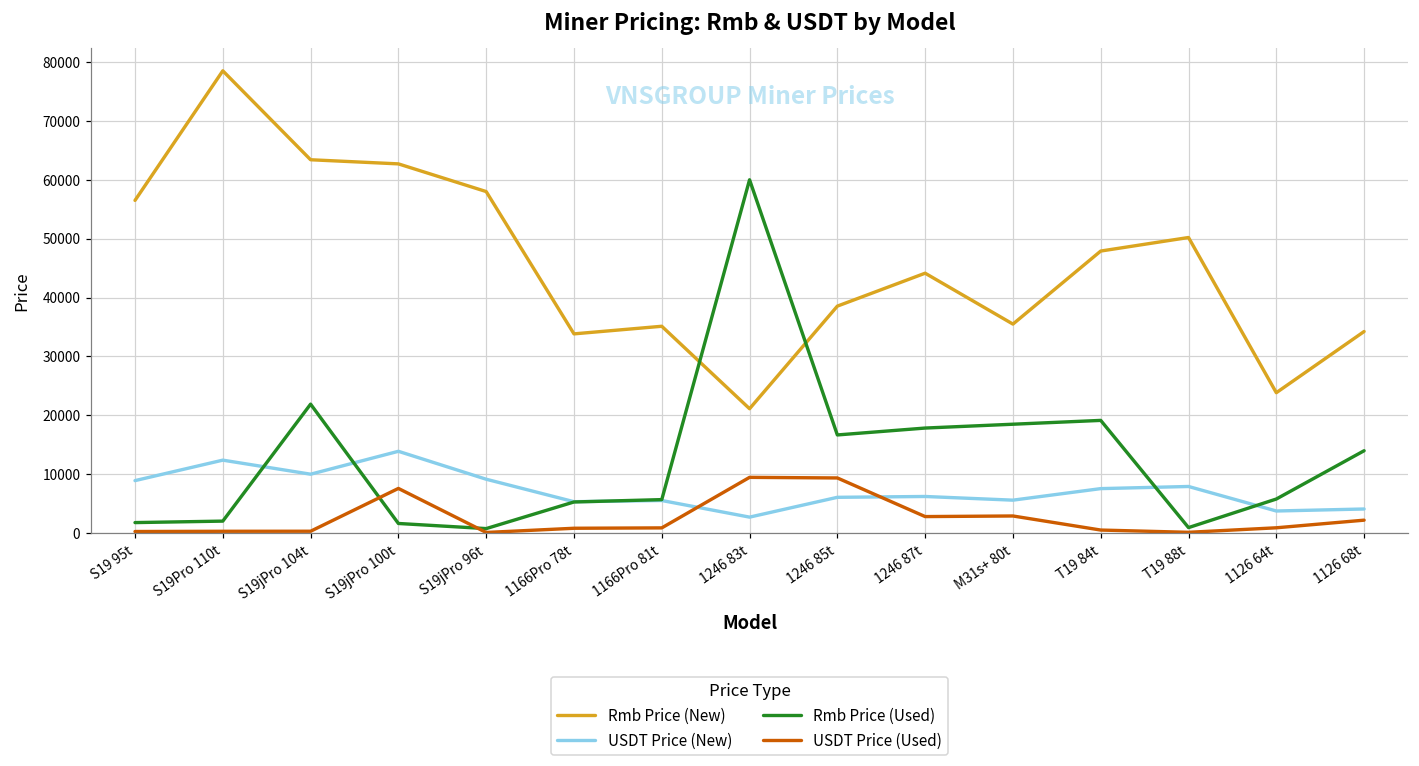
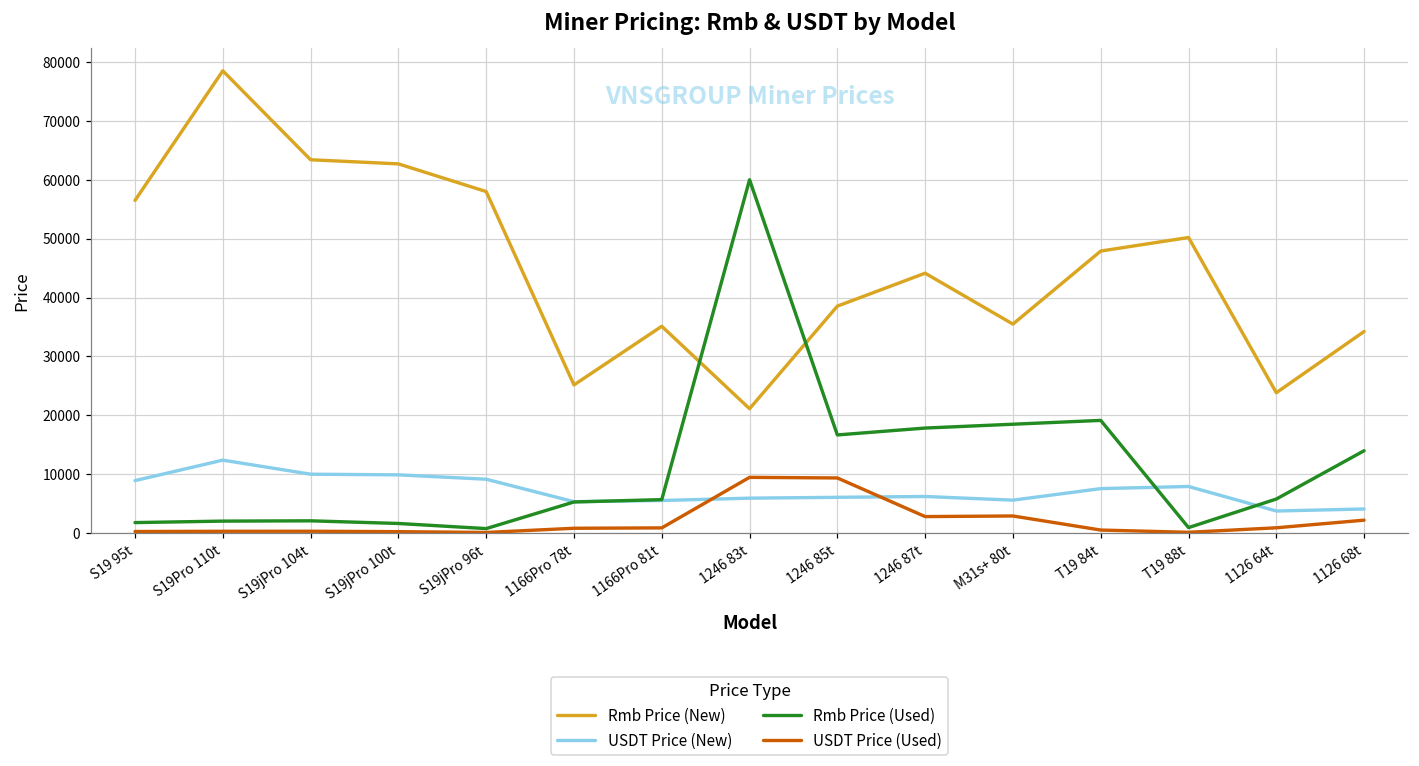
  {
    "Rmb Price (New)": {
      "S19 95t": 57000,
      "S19Pro 110t": 79000,
      "S19jPro 104t": 63000,
      "S19jPro 100t": 63000,
      "S19jPro 96t": 58000,
-     "1166Pro 78t": 34000,
+     "1166Pro 78t": 25000,
      "1166Pro 81t": 35000,
      "1246 83t": 21000,
      "1246 85t": 39000,
      "1246 87t": 44000,
      "M31s+ 80t": 36000,
      "T19 84t": 48000,
      "T19 88t": 50000,
      "1126 64t": 24000,
      "1126 68t": 34000
    },
    "USDT Price (New)": {
      "S19 95t": 9000,
      "S19Pro 110t": 12000,
      "S19jPro 104t": 10000,
-     "S19jPro 100t": 14000,
+     "S19jPro 100t": 10000,
      "S19jPro 96t": 9000,
-     "1246 83t": 3000,
+     "1246 83t": 6000,
      "1246 85t": 6000,
      "1246 87t": 6000,
      "M31s+ 80t": 6000,
      "T19 84t": 8000,
      "T19 88t": 8000,
      "1126 64t": 4000,
      "1126 68t": 4000
    },
    "Rmb Price (Used)": {
      "S19 95t": 2000,
      "S19Pro 110t": 2000,
-     "S19jPro 104t": 22000,
+     "S19jPro 104t": 2000,
      "S19jPro 100t": 2000,
      "S19jPro 96t": 1000,
      "1246 83t": 60000,
      "1246 85t": 17000,
      "1246 87t": 18000,
      "M31s+ 80t": 19000,
      "T19 84t": 19000,
      "T19 88t": 1000,
      "1126 64t": 6000,
      "1126 68t": 14000
    },
    "USDT Price (Used)": {
      "S19 95t": 0,
      "S19Pro 110t": 0,
      "S19jPro 104t": 0,
-     "S19jPro 100t": 8000,
+     "S19jPro 100t": 0,
      "S19jPro 96t": 0,
      "1166Pro 78t": 1000,
      "1166Pro 81t": 1000,
      "1246 83t": 9000,
      "1246 85t": 9000,
      "1246 87t": 3000,
      "M31s+ 80t": 3000,
      "T19 84t": 1000,
      "T19 88t": 0,
      "1126 64t": 1000,
      "1126 68t": 2000
    }
  }
